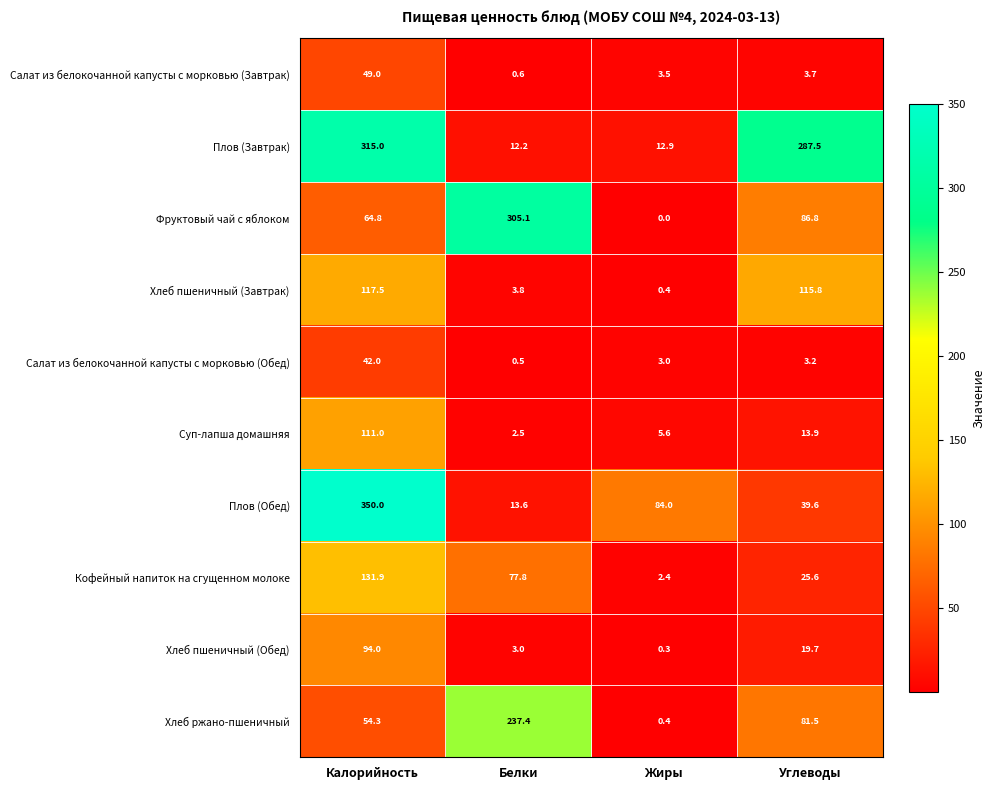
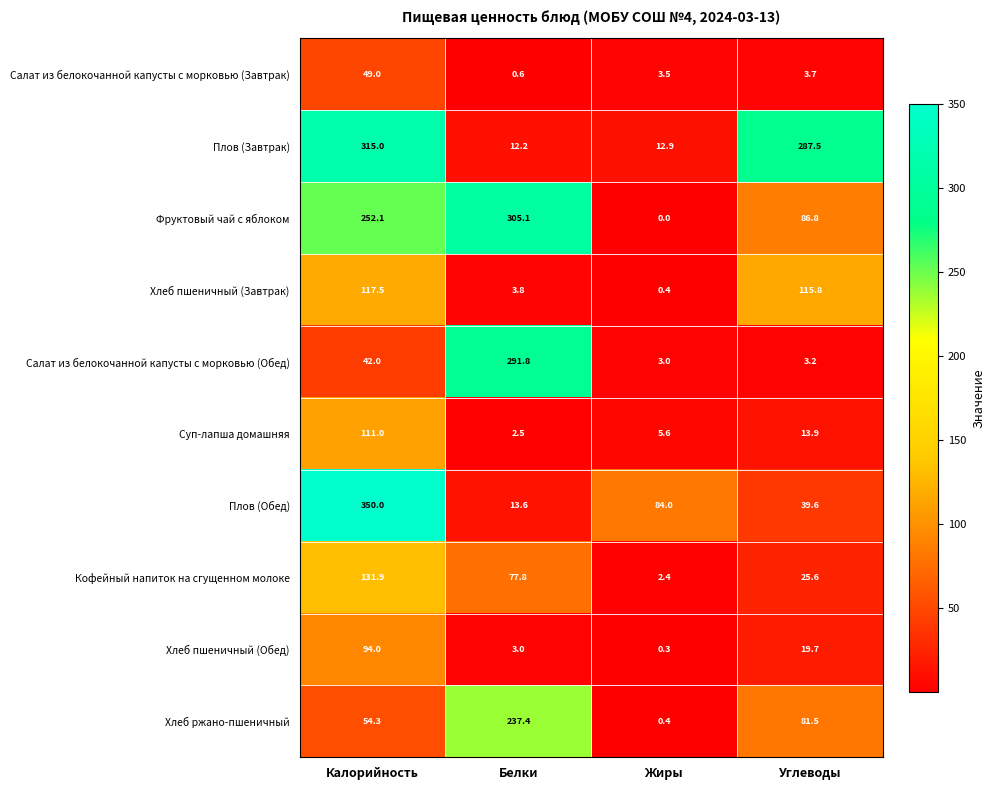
  {
    "Салат из белокочанной капусты с морковью (Завтрак)": {
      "Калорийность": 49.0,
      "Белки": 0.6,
      "Жиры": 3.5,
      "Углеводы": 3.7
    },
    "Плов (Завтрак)": {
      "Калорийность": 315.0,
      "Белки": 12.2,
      "Жиры": 12.9,
      "Углеводы": 287.5
    },
    "Фруктовый чай с яблоком": {
-     "Калорийность": 64.8,
+     "Калорийность": 252.1,
      "Белки": 305.1,
      "Жиры": 0.0,
      "Углеводы": 86.8
    },
    "Хлеб пшеничный (Завтрак)": {
      "Калорийность": 117.5,
      "Белки": 3.8,
      "Жиры": 0.4,
      "Углеводы": 115.8
    },
    "Салат из белокочанной капусты с морковью (Обед)": {
      "Калорийность": 42.0,
-     "Белки": 0.5,
+     "Белки": 291.8,
      "Жиры": 3.0,
      "Углеводы": 3.2
    },
    "Суп-лапша домашняя": {
      "Калорийность": 111.0,
      "Белки": 2.5,
      "Жиры": 5.6,
      "Углеводы": 13.9
    },
    "Плов (Обед)": {
      "Калорийность": 350.0,
      "Белки": 13.6,
      "Жиры": 84.0,
      "Углеводы": 39.6
    },
    "Кофейный напиток на сгущенном молоке": {
      "Калорийность": 131.9,
      "Белки": 77.8,
      "Жиры": 2.4,
      "Углеводы": 25.6
    },
    "Хлеб пшеничный (Обед)": {
      "Калорийность": 94.0,
      "Белки": 3.0,
      "Жиры": 0.3,
      "Углеводы": 19.7
    },
    "Хлеб ржано-пшеничный": {
      "Калорийность": 54.3,
      "Белки": 237.4,
      "Жиры": 0.4,
      "Углеводы": 81.5
    }
  }
